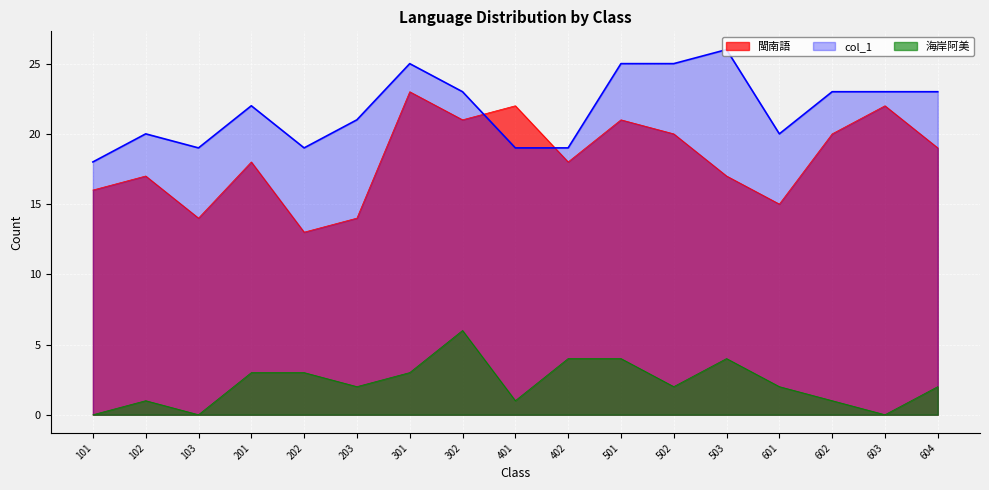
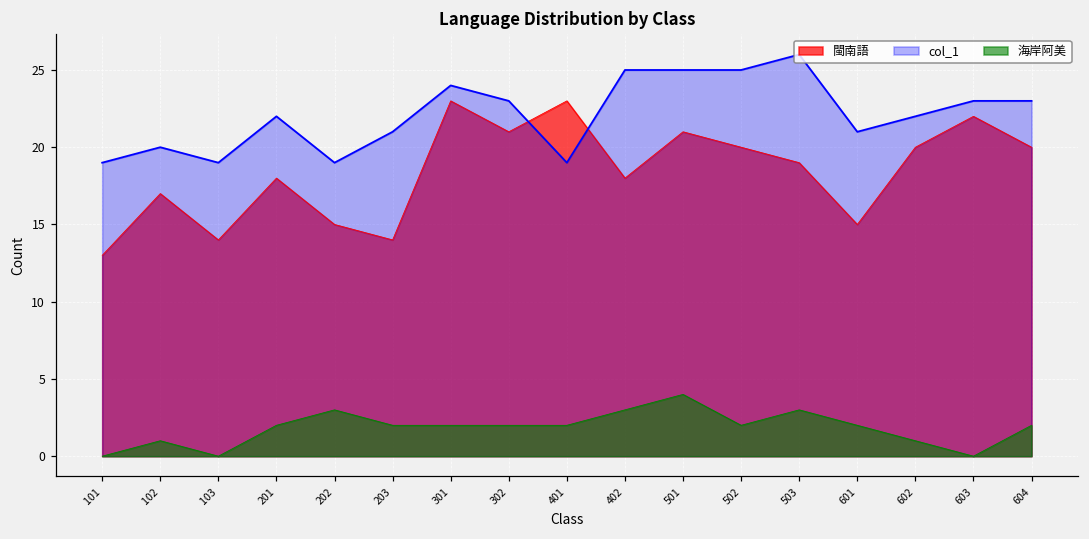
  {
    "閩南語": {
-     "101": 16,
+     "101": 13,
      "102": 17,
      "103": 14,
      "201": 18,
-     "202": 13,
+     "202": 15,
      "203": 14,
      "301": 23,
      "302": 21,
-     "401": 22,
+     "401": 23,
      "402": 18,
      "501": 21,
      "502": 20,
-     "503": 17,
+     "503": 19,
      "601": 15,
      "602": 20,
      "603": 22,
-     "604": 19
+     "604": 20
    },
    "col_1": {
-     "101": 18,
+     "101": 19,
      "102": 20,
      "103": 19,
      "201": 22,
      "202": 19,
      "203": 21,
-     "301": 25,
+     "301": 24,
      "302": 23,
      "401": 19,
-     "402": 19,
+     "402": 25,
      "501": 25,
      "502": 25,
-     "601": 20,
-     "602": 23,
+     "601": 21,
+     "602": 22,
      "603": 23,
      "604": 23
    },
    "海岸阿美": {
      "101": 0,
      "102": 1,
      "103": 0,
-     "201": 3,
+     "201": 2,
      "202": 3,
      "203": 2,
-     "301": 3,
-     "302": 6,
-     "401": 1,
-     "402": 4,
+     "301": 2,
+     "302": 2,
+     "401": 2,
+     "402": 3,
      "501": 4,
      "502": 2,
-     "503": 4,
+     "503": 3,
      "601": 2,
      "602": 1,
      "603": 0,
      "604": 2
    }
  }
